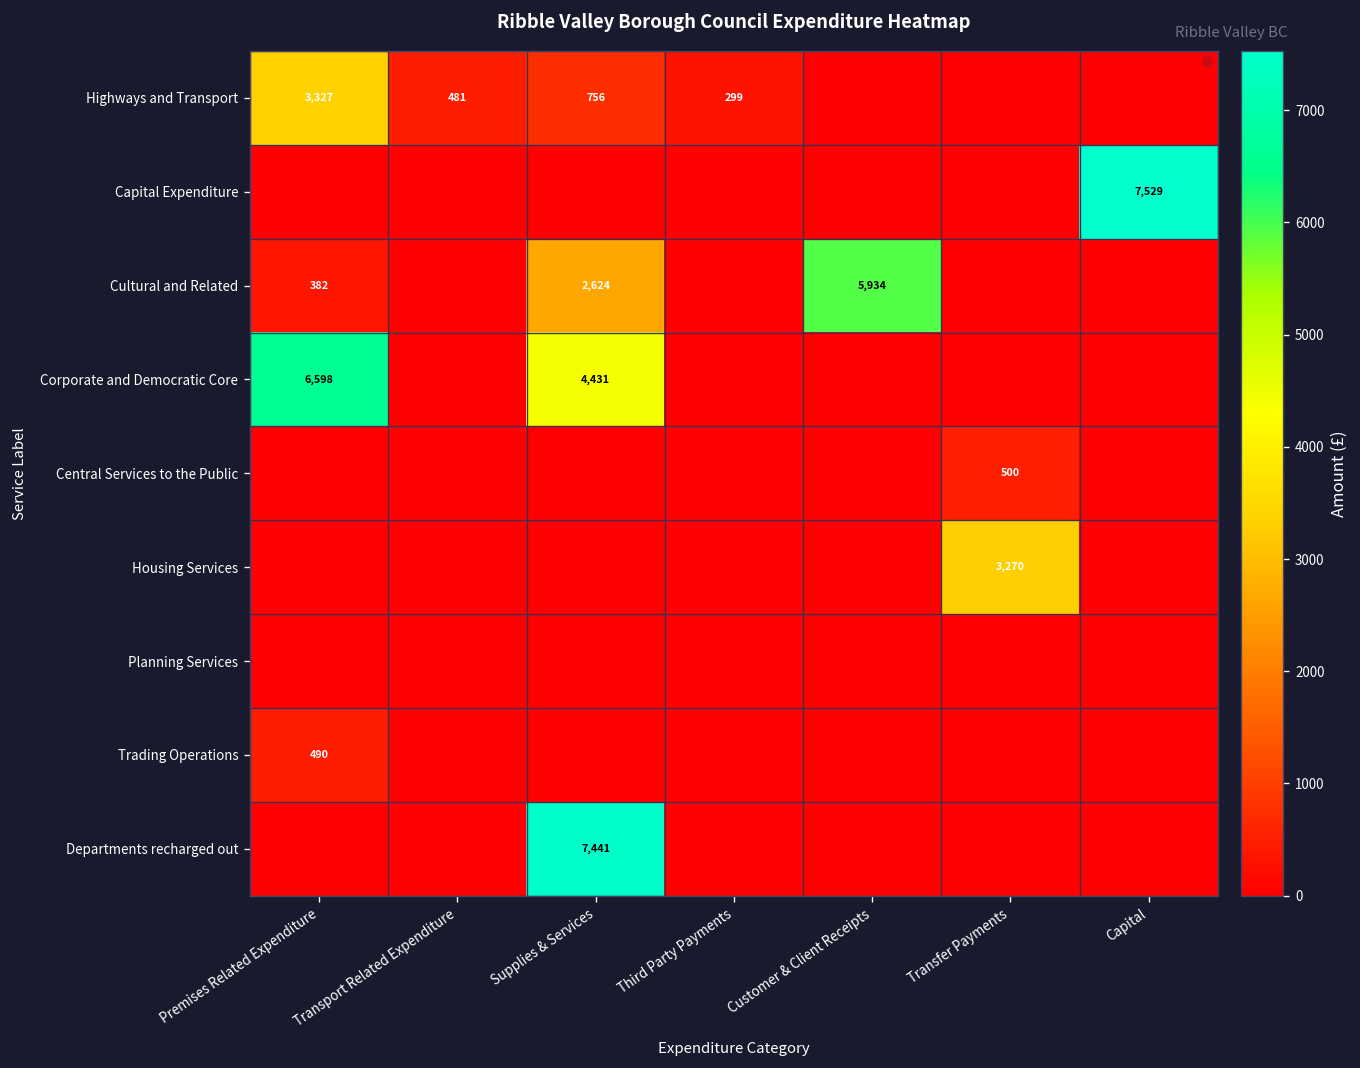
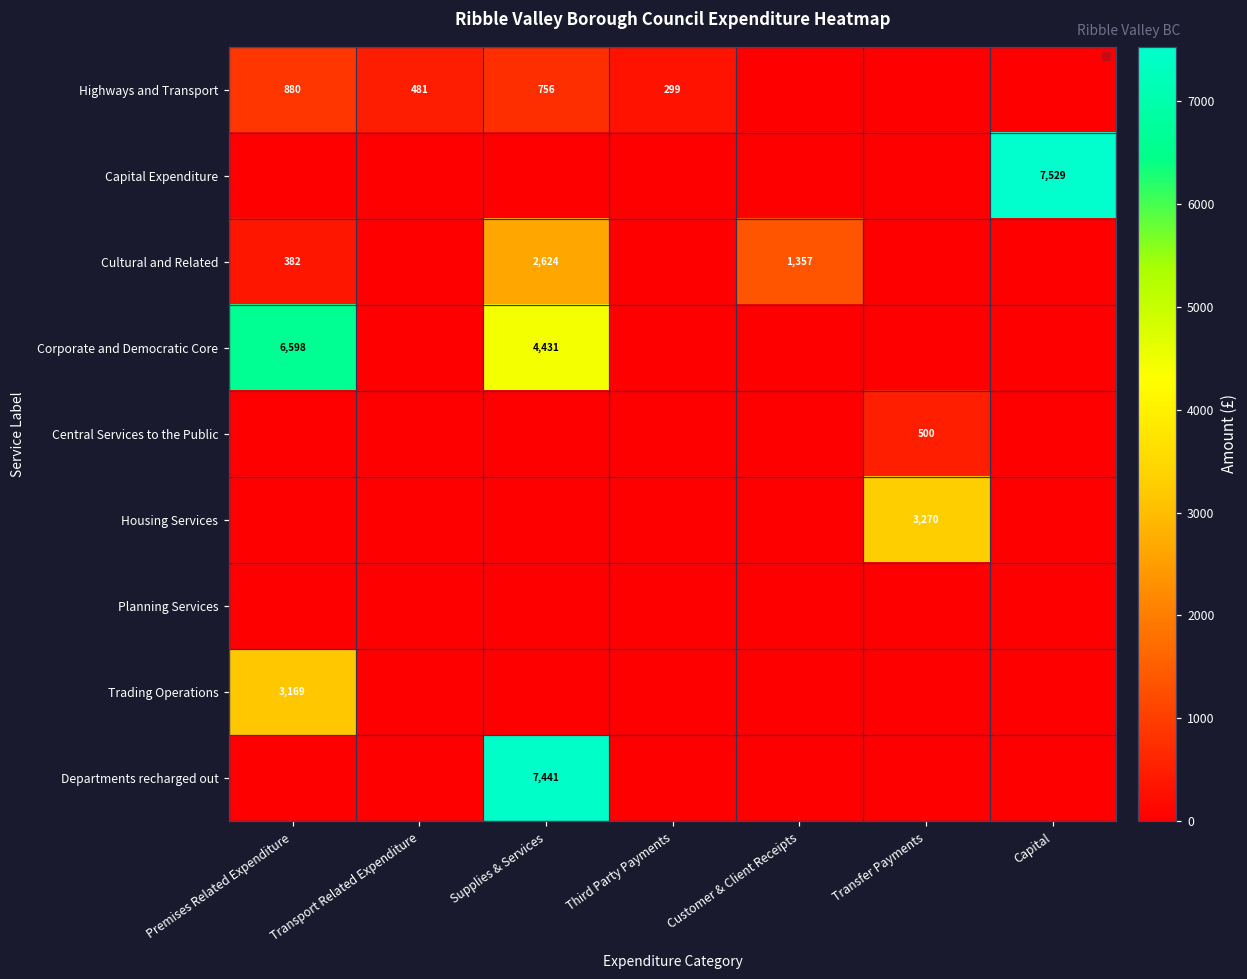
  {
    "Highways and Transport": {
-     "Premises Related Expenditure": "3,327",
+     "Premises Related Expenditure": "880",
      "Transport Related Expenditure": "481",
      "Supplies & Services": "756",
      "Third Party Payments": "299"
    },
    "Capital Expenditure": {
      "Capital": "7,529"
    },
    "Cultural and Related": {
      "Premises Related Expenditure": "382",
      "Supplies & Services": "2,624",
-     "Customer & Client Receipts": "5,934"
+     "Customer & Client Receipts": "1,357"
    },
    "Corporate and Democratic Core": {
      "Premises Related Expenditure": "6,598",
      "Supplies & Services": "4,431"
    },
    "Central Services to the Public": {
      "Transfer Payments": "500"
    },
    "Housing Services": {
      "Transfer Payments": "3,270"
    },
    "Trading Operations": {
-     "Premises Related Expenditure": "490"
+     "Premises Related Expenditure": "3,169"
    },
    "Departments recharged out": {
      "Supplies & Services": "7,441"
    }
  }
